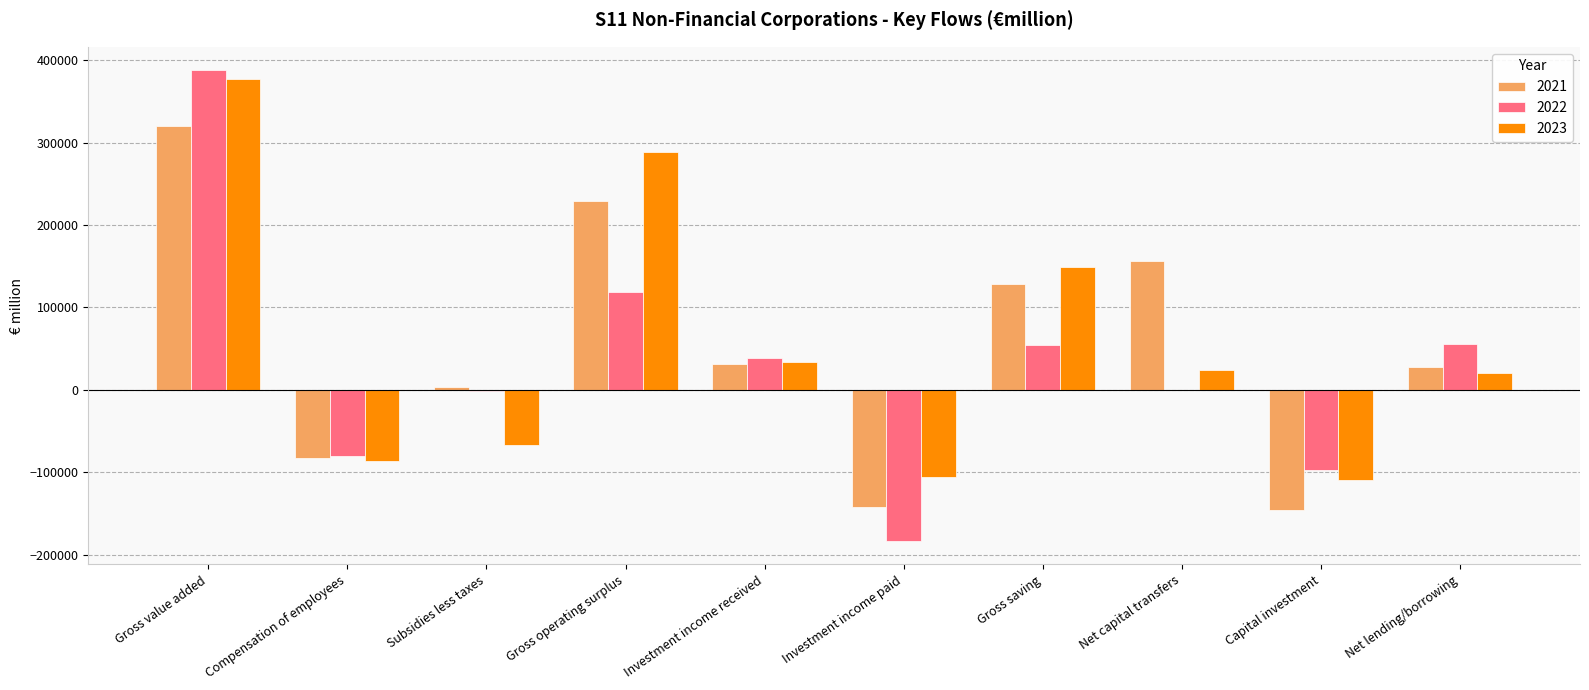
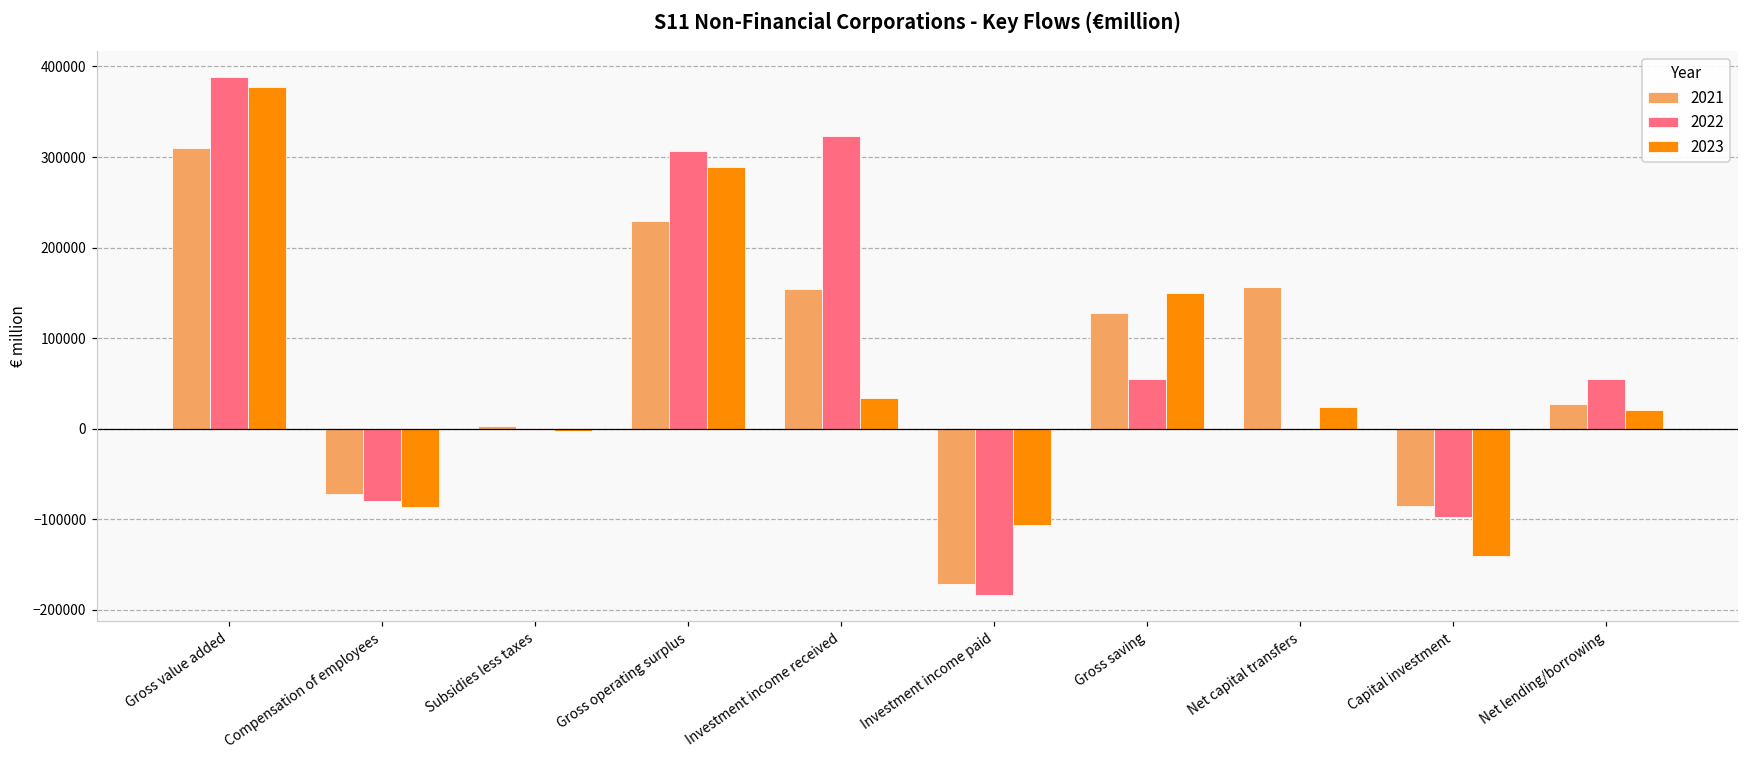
  {
    "2021": {
-     "Gross value added": 320000,
-     "Compensation of employees": -80000,
+     "Gross value added": 310000,
+     "Compensation of employees": -70000,
      "Subsidies less taxes": 0,
      "Gross operating surplus": 230000,
-     "Investment income received": 30000,
-     "Investment income paid": -140000,
+     "Investment income received": 150000,
+     "Investment income paid": -170000,
      "Gross saving": 130000,
      "Net capital transfers": 160000,
-     "Capital investment": -150000,
+     "Capital investment": -80000,
      "Net lending/borrowing": 30000
    },
    "2022": {
      "Gross value added": 390000,
      "Compensation of employees": -80000,
-     "Gross operating surplus": 120000,
-     "Investment income received": 40000,
+     "Gross operating surplus": 310000,
+     "Investment income received": 320000,
      "Investment income paid": -180000,
      "Gross saving": 50000,
      "Capital investment": -100000,
      "Net lending/borrowing": 60000
    },
    "2023": {
      "Gross value added": 380000,
      "Compensation of employees": -90000,
-     "Subsidies less taxes": -70000,
+     "Subsidies less taxes": 0,
      "Gross operating surplus": 290000,
      "Investment income received": 30000,
      "Investment income paid": -110000,
      "Gross saving": 150000,
      "Net capital transfers": 20000,
-     "Capital investment": -110000,
+     "Capital investment": -140000,
      "Net lending/borrowing": 20000
    }
  }
